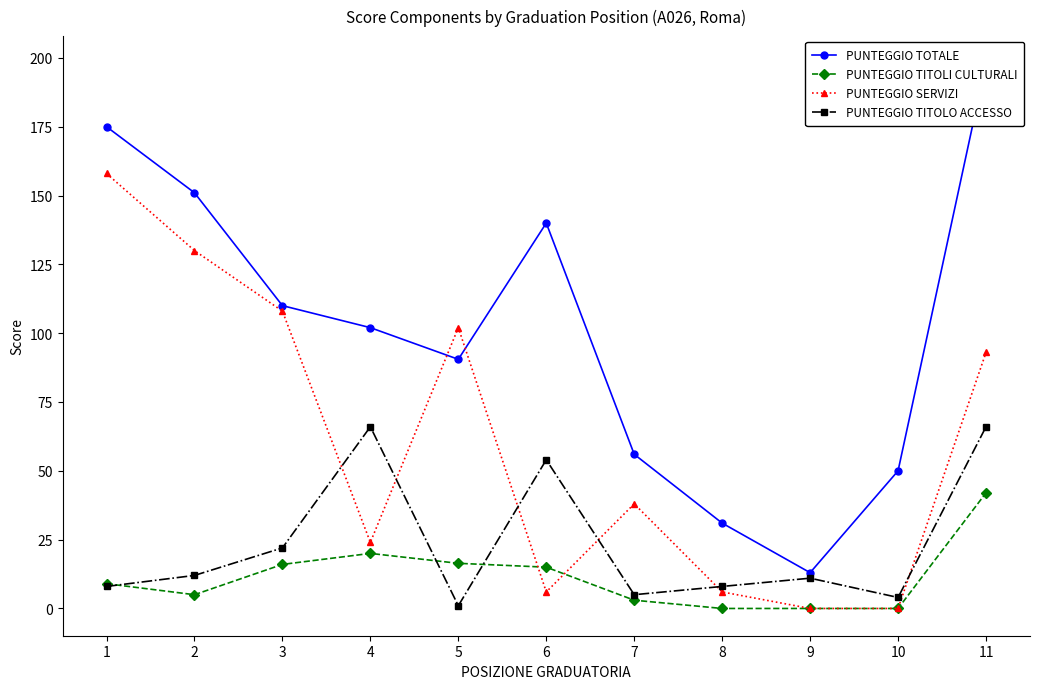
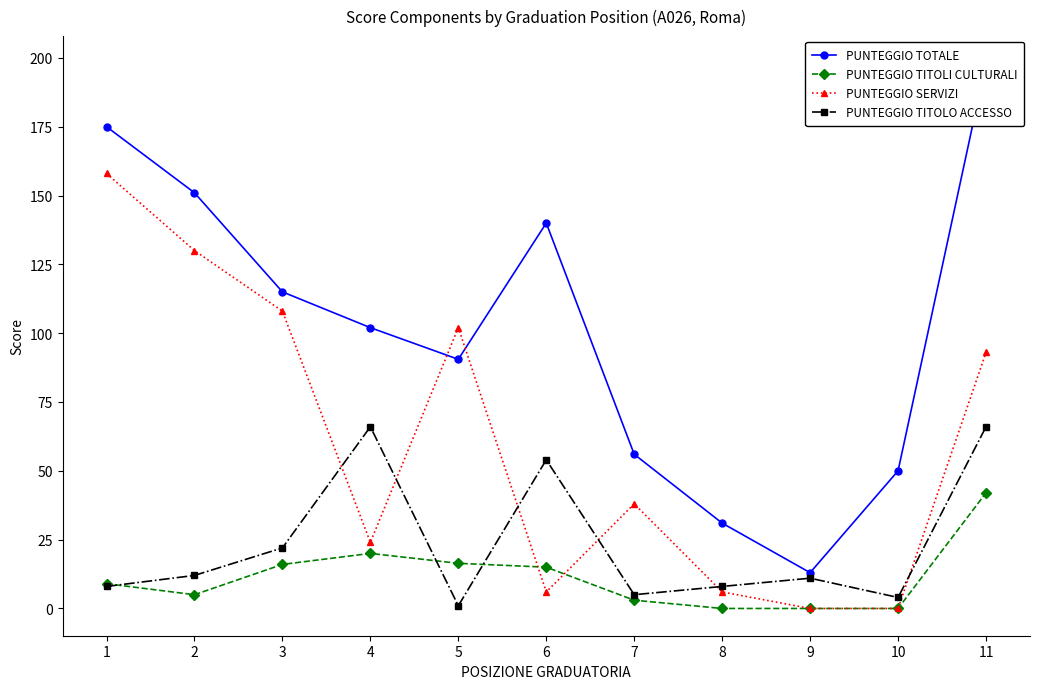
  {
    "PUNTEGGIO TOTALE": {
      "1": 175,
      "2": 151,
-     "3": 110,
+     "3": 115,
      "4": 102,
      "5": 91,
      "6": 140,
      "7": 56,
      "8": 31,
      "9": 13,
      "10": 50
    },
    "PUNTEGGIO TITOLI CULTURALI": {
      "1": 9,
      "2": 5,
      "3": 16,
      "4": 20,
      "5": 16,
      "6": 15,
      "7": 3,
      "8": 0,
      "11": 42
    },
    "PUNTEGGIO SERVIZI": {
      "1": 158,
      "2": 130,
      "3": 108,
      "4": 24,
      "5": 102,
      "6": 6,
      "7": 38,
      "8": 6,
      "11": 93
    },
    "PUNTEGGIO TITOLO ACCESSO": {
      "1": 8,
      "2": 12,
      "3": 22,
      "4": 66,
      "5": 1,
      "6": 54,
      "7": 5,
      "8": 8,
      "9": 11,
      "10": 4,
      "11": 66
    }
  }
